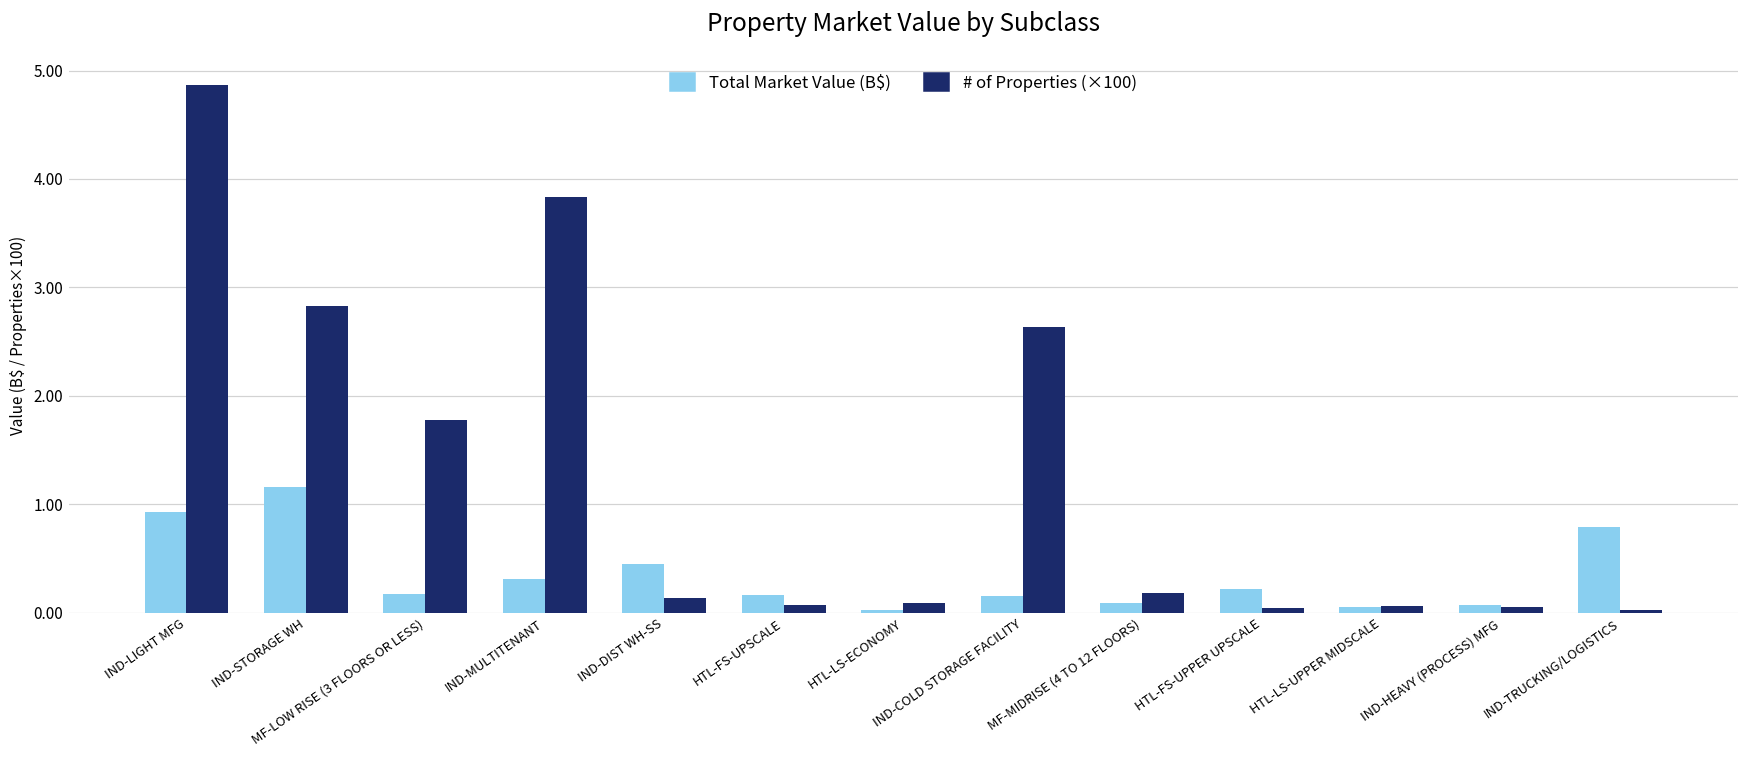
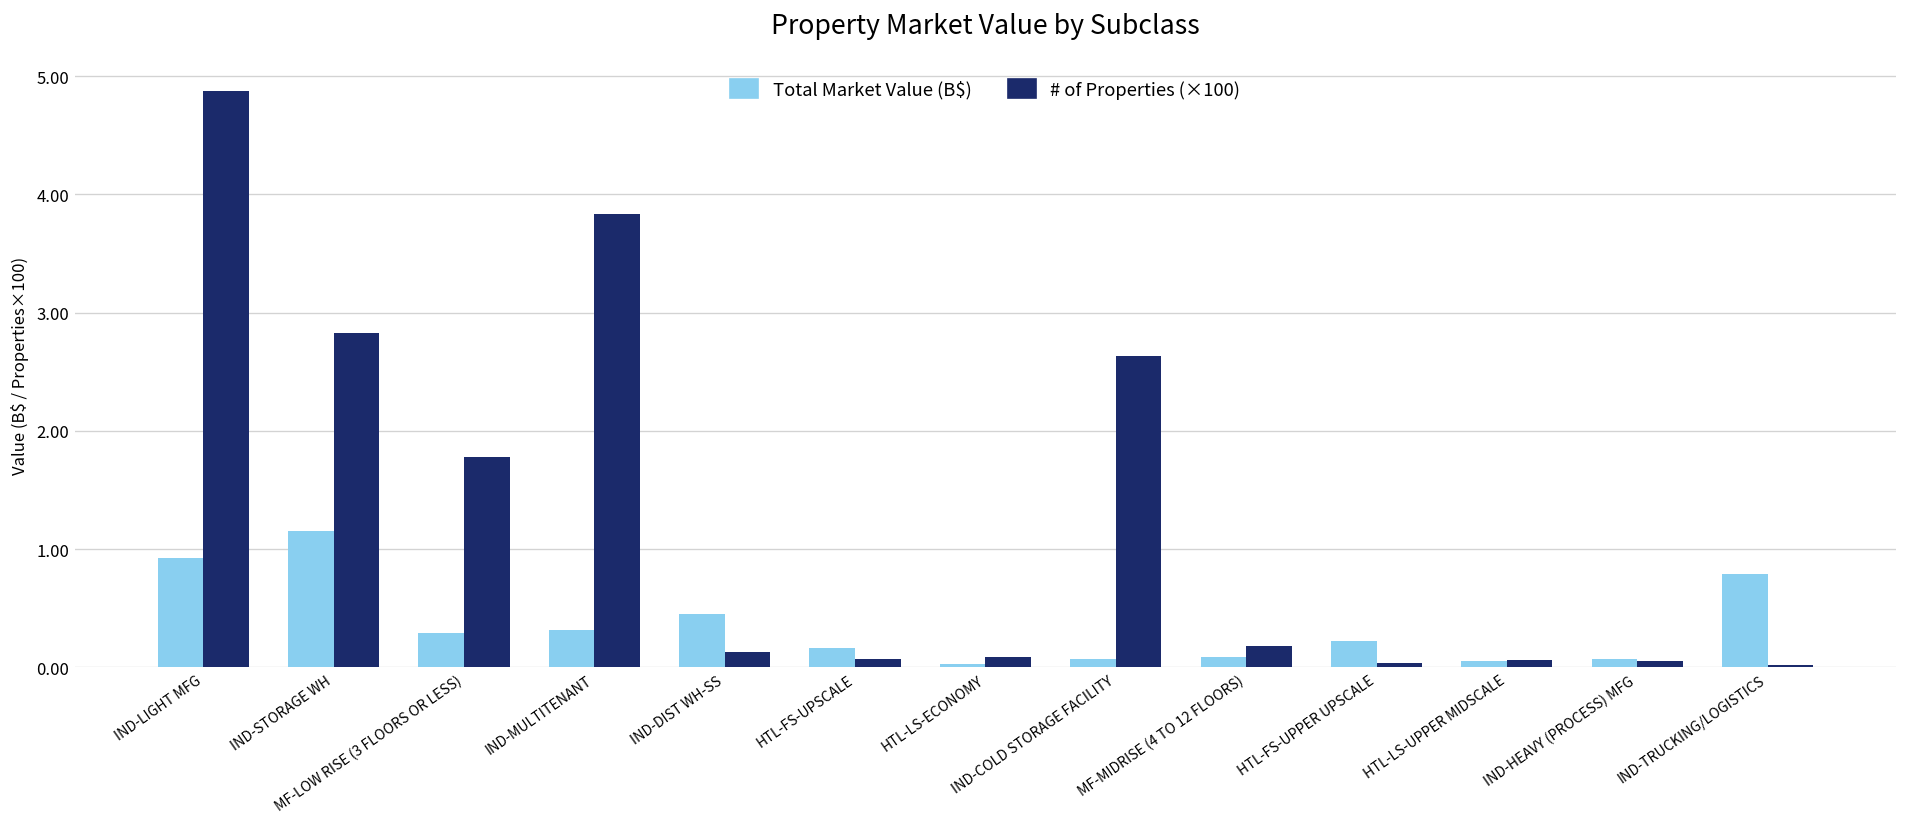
  {
    "Total Market Value (B$)": {
      "IND-LIGHT MFG": 0.9,
      "IND-STORAGE WH": 1.2,
-     "MF-LOW RISE (3 FLOORS OR LESS)": 0.2,
+     "MF-LOW RISE (3 FLOORS OR LESS)": 0.3,
      "IND-MULTITENANT": 0.3,
      "IND-DIST WH-SS": 0.4,
      "HTL-FS-UPSCALE": 0.2,
      "HTL-LS-ECONOMY": 0.0,
-     "IND-COLD STORAGE FACILITY": 0.2,
+     "IND-COLD STORAGE FACILITY": 0.1,
      "MF-MIDRISE (4 TO 12 FLOORS)": 0.1,
      "HTL-FS-UPPER UPSCALE": 0.2,
      "HTL-LS-UPPER MIDSCALE": 0.1,
      "IND-HEAVY (PROCESS) MFG": 0.1,
      "IND-TRUCKING/LOGISTICS": 0.8
    },
    "# of Properties (×100)": {
      "IND-LIGHT MFG": 4.9,
      "IND-STORAGE WH": 2.8,
      "MF-LOW RISE (3 FLOORS OR LESS)": 1.8,
      "IND-MULTITENANT": 3.8,
      "IND-DIST WH-SS": 0.1,
      "HTL-FS-UPSCALE": 0.1,
      "HTL-LS-ECONOMY": 0.1,
      "IND-COLD STORAGE FACILITY": 2.6,
      "MF-MIDRISE (4 TO 12 FLOORS)": 0.2,
      "HTL-FS-UPPER UPSCALE": 0.0,
      "HTL-LS-UPPER MIDSCALE": 0.1,
      "IND-HEAVY (PROCESS) MFG": 0.1
    }
  }
